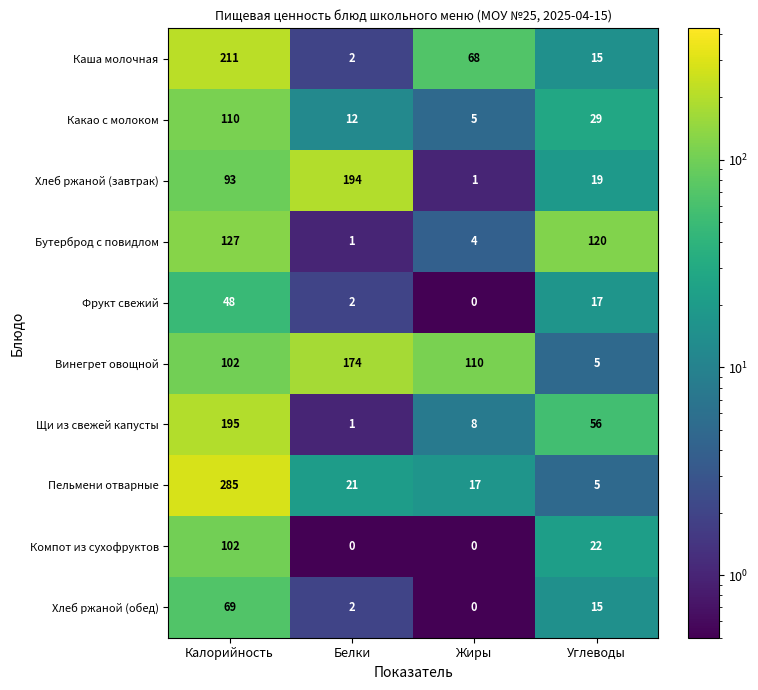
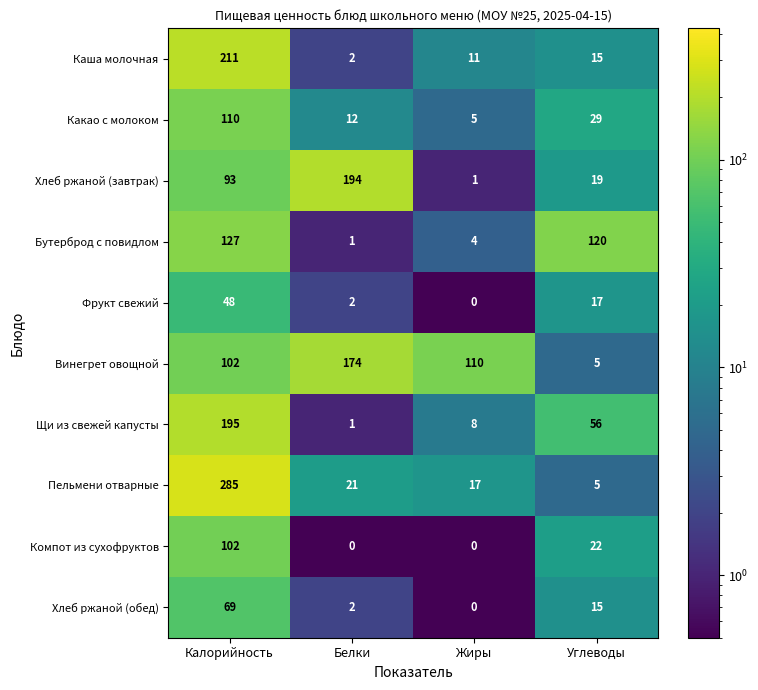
  {
    "Каша молочная": {
      "Калорийность": 211,
      "Белки": 2,
-     "Жиры": 68,
+     "Жиры": 11,
      "Углеводы": 15
    },
    "Какао с молоком": {
      "Калорийность": 110,
      "Белки": 12,
      "Жиры": 5,
      "Углеводы": 29
    },
    "Хлеб ржаной (завтрак)": {
      "Калорийность": 93,
      "Белки": 194,
      "Жиры": 1,
      "Углеводы": 19
    },
    "Бутерброд с повидлом": {
      "Калорийность": 127,
      "Белки": 1,
      "Жиры": 4,
      "Углеводы": 120
    },
    "Фрукт свежий": {
      "Калорийность": 48,
      "Белки": 2,
      "Жиры": 0,
      "Углеводы": 17
    },
    "Винегрет овощной": {
      "Калорийность": 102,
      "Белки": 174,
      "Жиры": 110,
      "Углеводы": 5
    },
    "Щи из свежей капусты": {
      "Калорийность": 195,
      "Белки": 1,
      "Жиры": 8,
      "Углеводы": 56
    },
    "Пельмени отварные": {
      "Калорийность": 285,
      "Белки": 21,
      "Жиры": 17,
      "Углеводы": 5
    },
    "Компот из сухофруктов": {
      "Калорийность": 102,
      "Белки": 0,
      "Жиры": 0,
      "Углеводы": 22
    },
    "Хлеб ржаной (обед)": {
      "Калорийность": 69,
      "Белки": 2,
      "Жиры": 0,
      "Углеводы": 15
    }
  }
